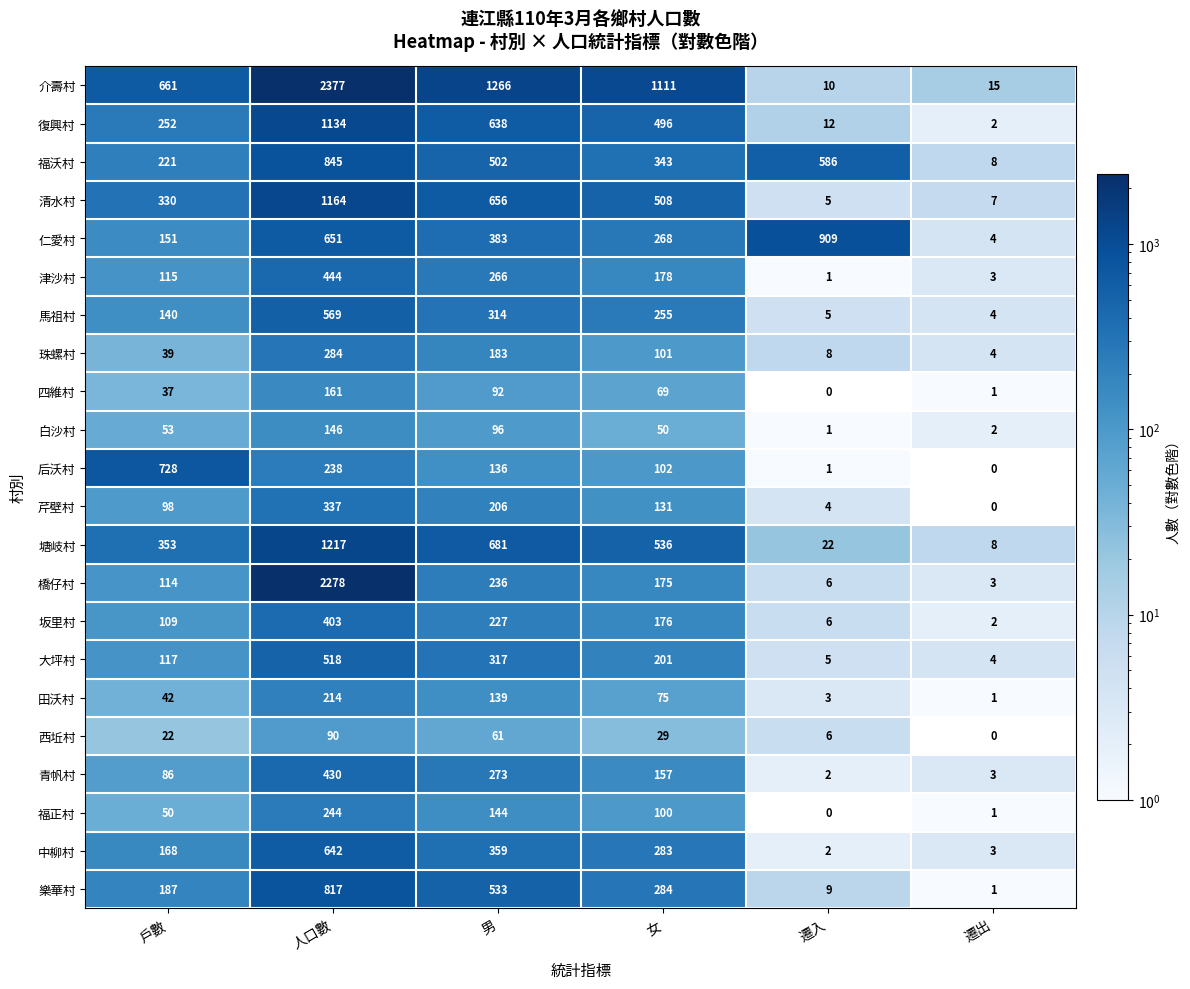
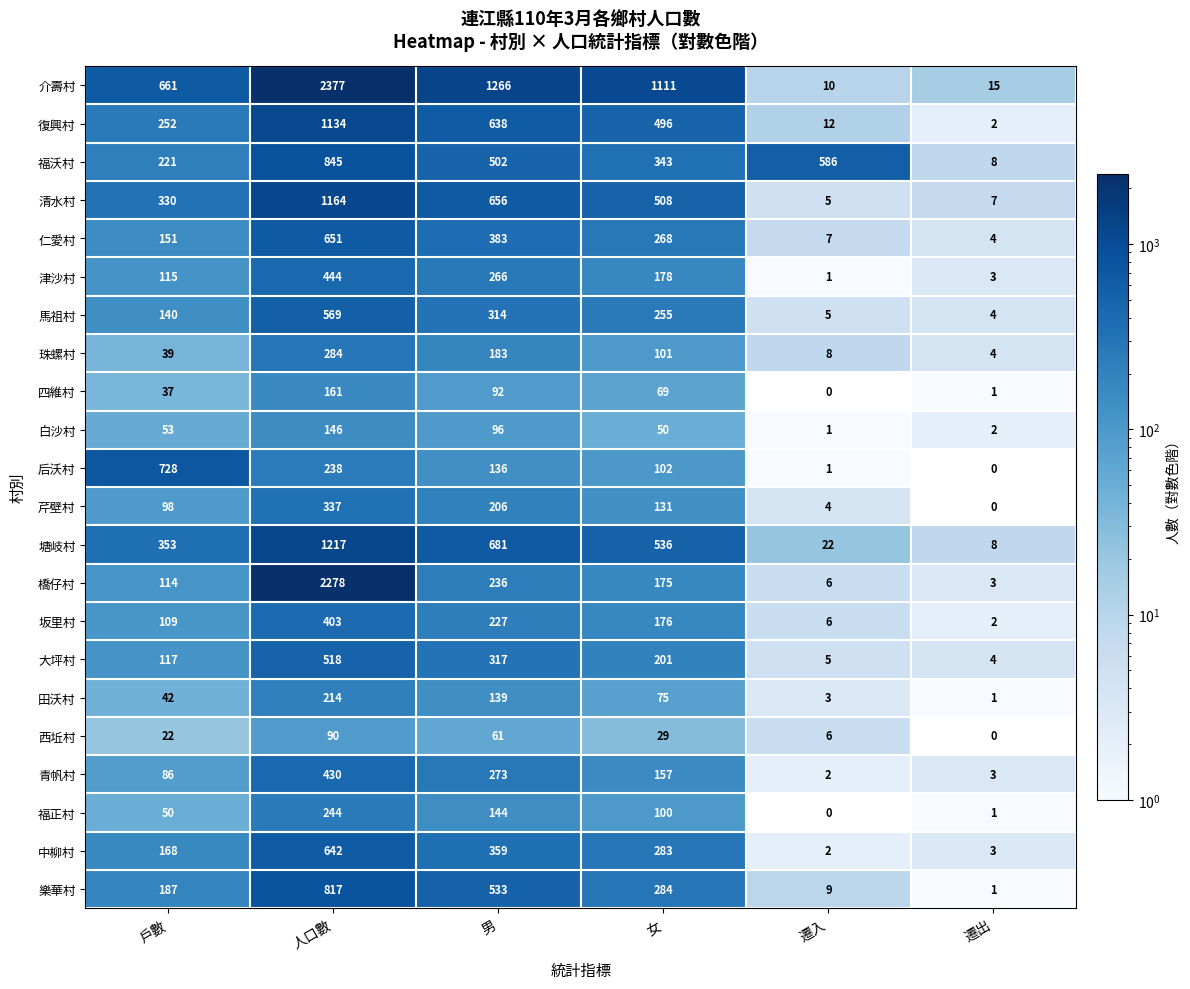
  {
    "介壽村": {
      "戶數": 661,
      "人口數": 2377,
      "男": 1266,
      "女": 1111,
      "遷入": 10,
      "遷出": 15
    },
    "復興村": {
      "戶數": 252,
      "人口數": 1134,
      "男": 638,
      "女": 496,
      "遷入": 12,
      "遷出": 2
    },
    "福沃村": {
      "戶數": 221,
      "人口數": 845,
      "男": 502,
      "女": 343,
      "遷入": 586,
      "遷出": 8
    },
    "清水村": {
      "戶數": 330,
      "人口數": 1164,
      "男": 656,
      "女": 508,
      "遷入": 5,
      "遷出": 7
    },
    "仁愛村": {
      "戶數": 151,
      "人口數": 651,
      "男": 383,
      "女": 268,
-     "遷入": 909,
+     "遷入": 7,
      "遷出": 4
    },
    "津沙村": {
      "戶數": 115,
      "人口數": 444,
      "男": 266,
      "女": 178,
      "遷入": 1,
      "遷出": 3
    },
    "馬祖村": {
      "戶數": 140,
      "人口數": 569,
      "男": 314,
      "女": 255,
      "遷入": 5,
      "遷出": 4
    },
    "珠螺村": {
      "戶數": 39,
      "人口數": 284,
      "男": 183,
      "女": 101,
      "遷入": 8,
      "遷出": 4
    },
    "四維村": {
      "戶數": 37,
      "人口數": 161,
      "男": 92,
      "女": 69,
      "遷入": 0,
      "遷出": 1
    },
    "白沙村": {
      "戶數": 53,
      "人口數": 146,
      "男": 96,
      "女": 50,
      "遷入": 1,
      "遷出": 2
    },
    "后沃村": {
      "戶數": 728,
      "人口數": 238,
      "男": 136,
      "女": 102,
      "遷入": 1,
      "遷出": 0
    },
    "芹壁村": {
      "戶數": 98,
      "人口數": 337,
      "男": 206,
      "女": 131,
      "遷入": 4,
      "遷出": 0
    },
    "塘岐村": {
      "戶數": 353,
      "人口數": 1217,
      "男": 681,
      "女": 536,
      "遷入": 22,
      "遷出": 8
    },
    "橋仔村": {
      "戶數": 114,
      "人口數": 2278,
      "男": 236,
      "女": 175,
      "遷入": 6,
      "遷出": 3
    },
    "坂里村": {
      "戶數": 109,
      "人口數": 403,
      "男": 227,
      "女": 176,
      "遷入": 6,
      "遷出": 2
    },
    "大坪村": {
      "戶數": 117,
      "人口數": 518,
      "男": 317,
      "女": 201,
      "遷入": 5,
      "遷出": 4
    },
    "田沃村": {
      "戶數": 42,
      "人口數": 214,
      "男": 139,
      "女": 75,
      "遷入": 3,
      "遷出": 1
    },
    "西坵村": {
      "戶數": 22,
      "人口數": 90,
      "男": 61,
      "女": 29,
      "遷入": 6,
      "遷出": 0
    },
    "青帆村": {
      "戶數": 86,
      "人口數": 430,
      "男": 273,
      "女": 157,
      "遷入": 2,
      "遷出": 3
    },
    "福正村": {
      "戶數": 50,
      "人口數": 244,
      "男": 144,
      "女": 100,
      "遷入": 0,
      "遷出": 1
    },
    "中柳村": {
      "戶數": 168,
      "人口數": 642,
      "男": 359,
      "女": 283,
      "遷入": 2,
      "遷出": 3
    },
    "樂華村": {
      "戶數": 187,
      "人口數": 817,
      "男": 533,
      "女": 284,
      "遷入": 9,
      "遷出": 1
    }
  }
